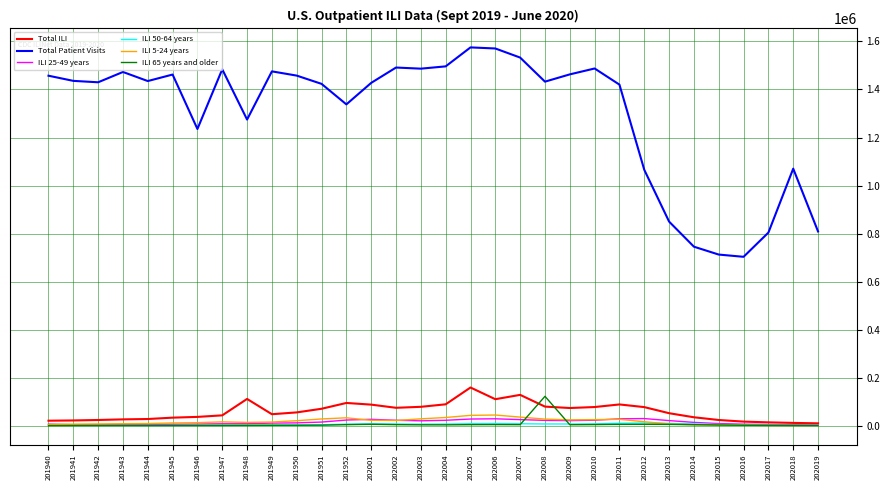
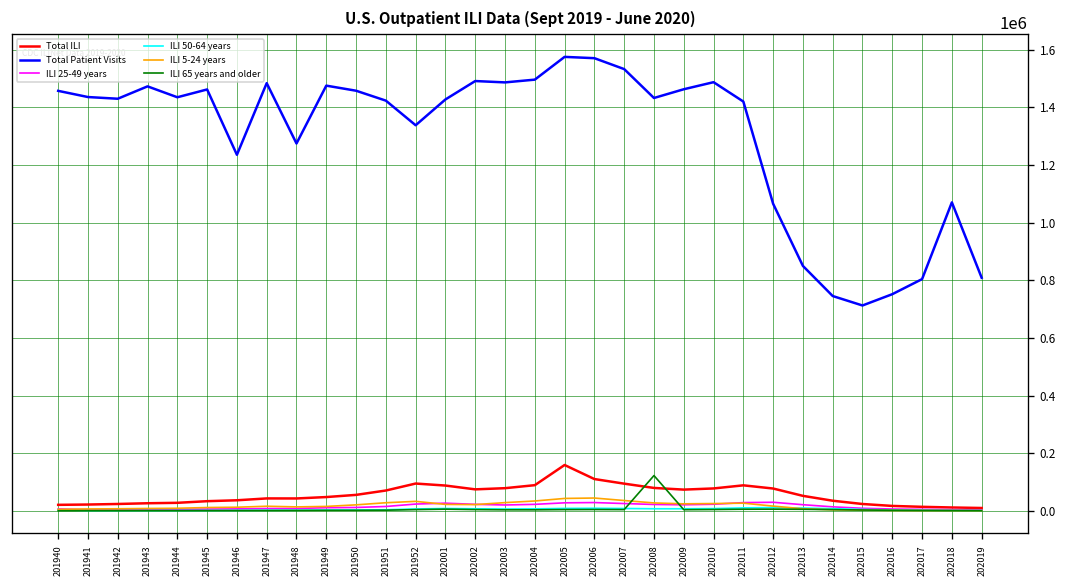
  {
    "Total ILI": {
      "201940": 20000,
      "201941": 20000,
      "201942": 20000,
      "201943": 30000,
      "201944": 30000,
      "201945": 30000,
      "201946": 40000,
      "201947": 40000,
-     "201948": 110000,
+     "201948": 40000,
      "201949": 50000,
      "201950": 60000,
      "201951": 70000,
      "201952": 100000,
      "202001": 90000,
      "202002": 80000,
      "202003": 80000,
      "202004": 90000,
      "202005": 160000,
      "202006": 110000,
-     "202007": 130000,
+     "202007": 100000,
      "202008": 80000,
      "202009": 70000,
      "202010": 80000,
      "202011": 90000,
      "202012": 80000,
      "202013": 50000,
      "202014": 40000,
      "202015": 20000,
      "202016": 20000
    },
    "Total Patient Visits": {
      "201940": 1460000,
      "201941": 1440000,
      "201942": 1430000,
      "201943": 1470000,
      "201944": 1440000,
      "201945": 1460000,
      "201946": 1240000,
      "201947": 1480000,
      "201948": 1270000,
      "201949": 1480000,
      "201950": 1460000,
      "201951": 1420000,
      "201952": 1340000,
      "202001": 1430000,
      "202002": 1490000,
      "202003": 1490000,
      "202004": 1500000,
      "202005": 1580000,
      "202006": 1570000,
      "202007": 1530000,
      "202008": 1430000,
      "202009": 1460000,
      "202010": 1490000,
      "202011": 1420000,
      "202012": 1070000,
      "202013": 850000,
      "202014": 750000,
      "202015": 710000,
-     "202016": 700000,
+     "202016": 750000,
      "202017": 800000,
      "202018": 1070000,
      "202019": 810000
    },
    "ILI 25-49 years": {
      "201951": 20000,
      "202004": 20000,
      "202005": 30000,
      "202006": 30000,
      "202012": 30000,
      "202013": 20000
    },
    "ILI 50-64 years": {
      "202008": 10000
    },
    "ILI 5-24 years": {
      "201951": 30000,
      "202004": 40000,
      "202005": 40000,
      "202006": 50000
    },
    "ILI 65 years and older": {
      "202008": 120000
    }
  }
